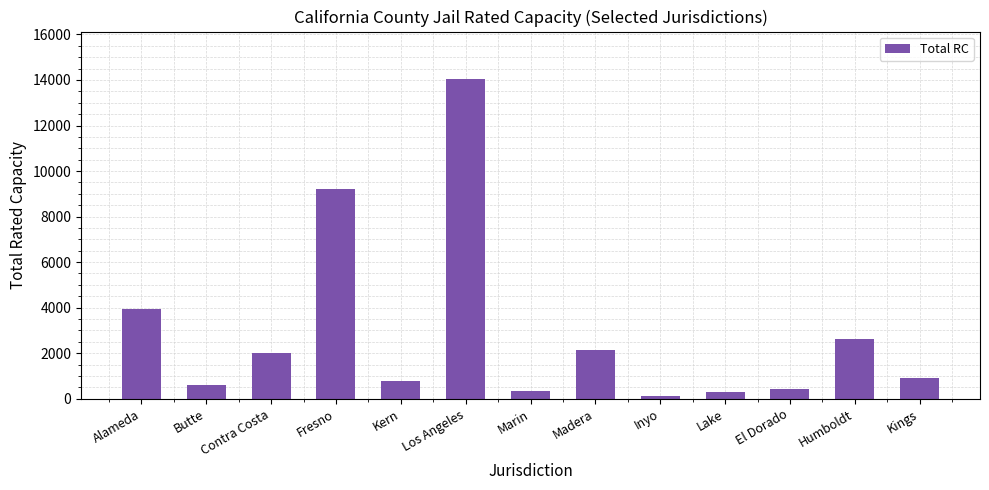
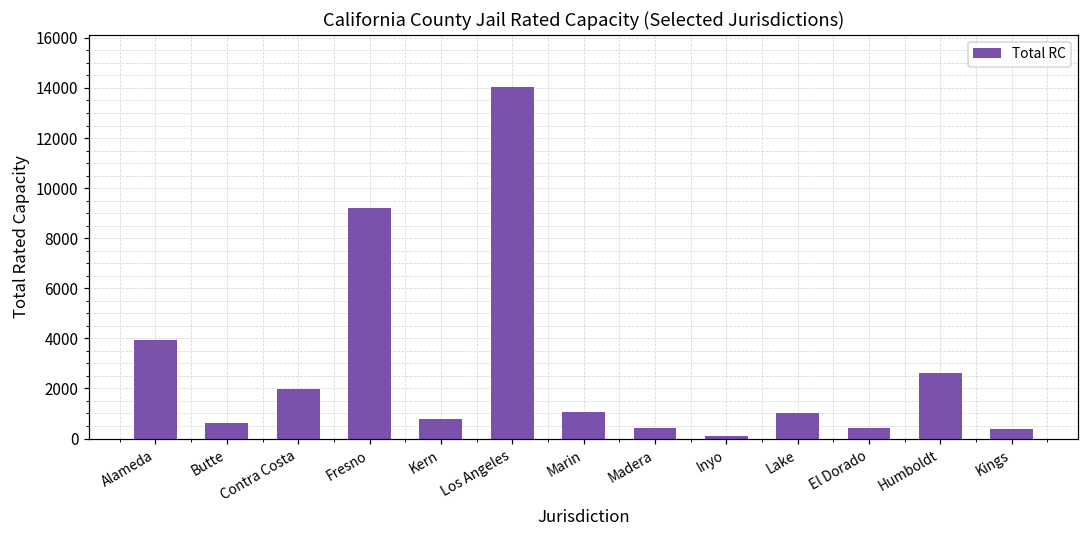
  {
    "Alameda": 3900,
    "Butte": 600,
    "Contra Costa": 2000,
    "Fresno": 9200,
    "Kern": 800,
    "Los Angeles": 14000,
-   "Marin": 300,
-   "Madera": 2100,
-   "Lake": 300,
+   "Marin": 1000,
+   "Madera": 400,
+   "Lake": 1000,
    "El Dorado": 400,
    "Humboldt": 2600,
-   "Kings": 900
+   "Kings": 400
  }
